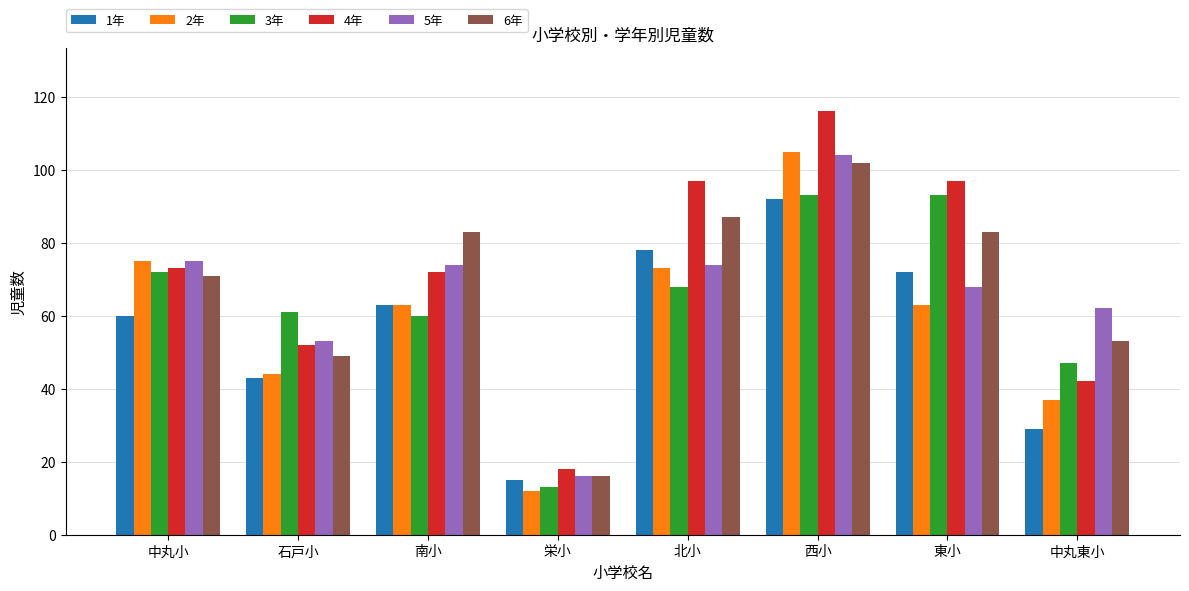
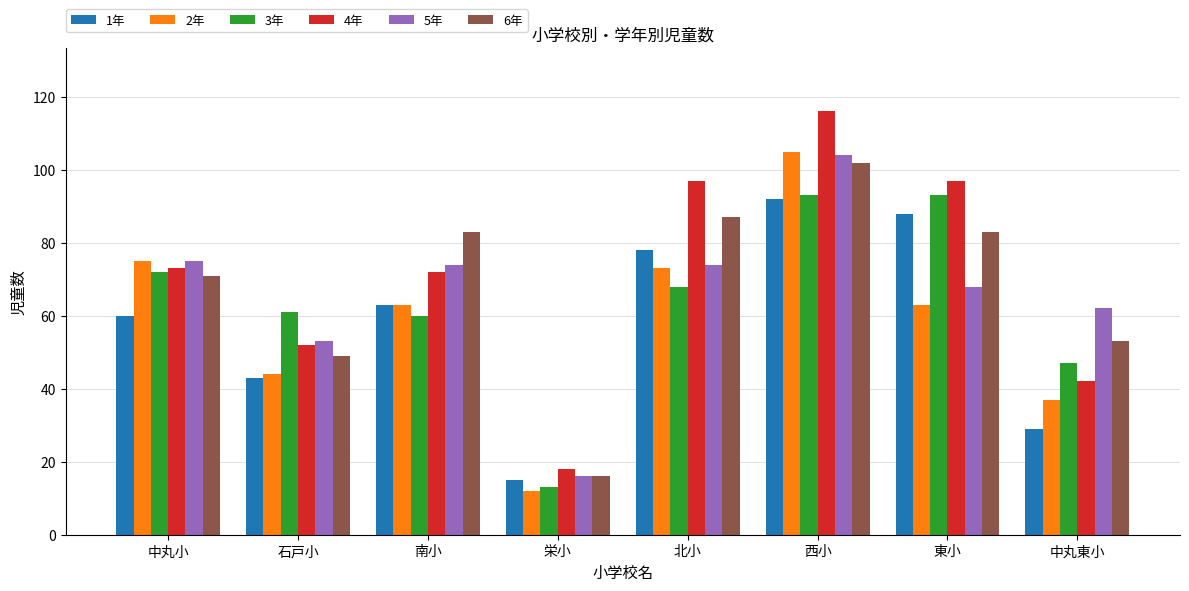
  {
    "1年": {
      "中丸小": 60,
      "石戸小": 43,
      "南小": 63,
      "栄小": 15,
      "北小": 78,
      "西小": 92,
-     "東小": 72,
+     "東小": 88,
      "中丸東小": 29
    },
    "2年": {
      "中丸小": 75,
      "石戸小": 44,
      "南小": 63,
      "栄小": 12,
      "北小": 73,
      "西小": 105,
      "東小": 63,
      "中丸東小": 37
    },
    "3年": {
      "中丸小": 72,
      "石戸小": 61,
      "南小": 60,
      "栄小": 13,
      "北小": 68,
      "西小": 93,
      "東小": 93,
      "中丸東小": 47
    },
    "4年": {
      "中丸小": 73,
      "石戸小": 52,
      "南小": 72,
      "栄小": 18,
      "北小": 97,
      "西小": 116,
      "東小": 97,
      "中丸東小": 42
    },
    "5年": {
      "中丸小": 75,
      "石戸小": 53,
      "南小": 74,
      "栄小": 16,
      "北小": 74,
      "西小": 104,
      "東小": 68,
      "中丸東小": 62
    },
    "6年": {
      "中丸小": 71,
      "石戸小": 49,
      "南小": 83,
      "栄小": 16,
      "北小": 87,
      "西小": 102,
      "東小": 83,
      "中丸東小": 53
    }
  }
